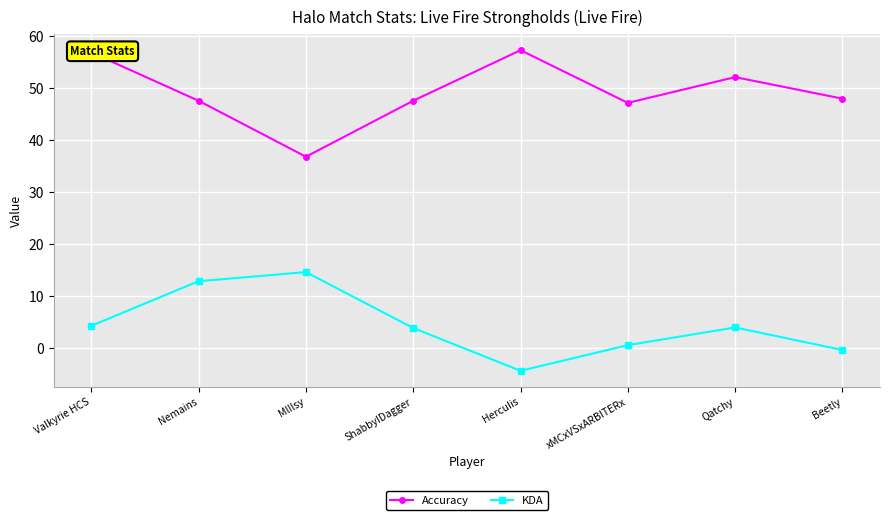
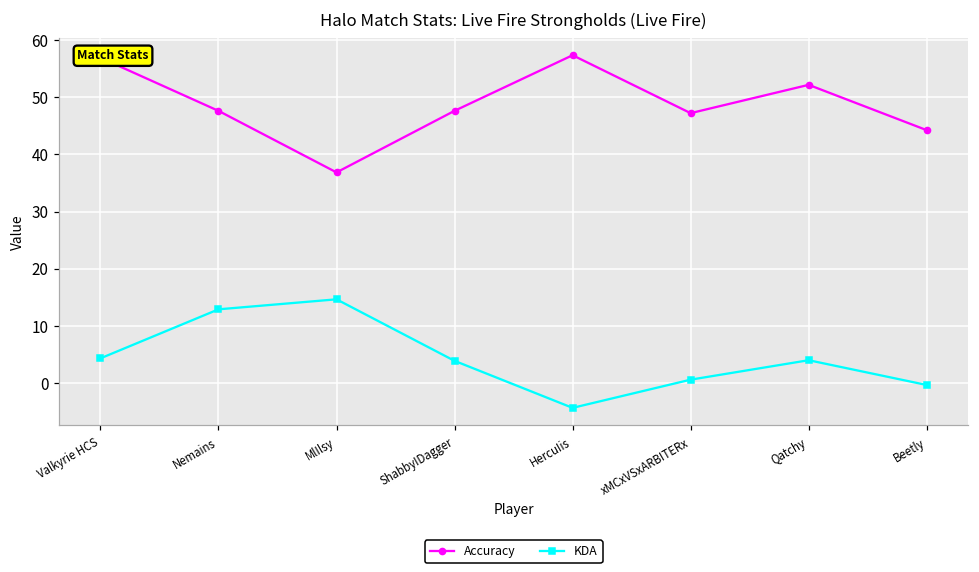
  {
    "Accuracy": {
      "Nemains": 48,
      "MlIlsy": 37,
      "ShabbyIDagger": 48,
      "HercuIis": 57,
      "xMCxVSxARBITERx": 47,
      "Qatchy": 52,
-     "Beetly": 48
+     "Beetly": 44
    },
    "KDA": {
      "Valkyrie HCS": 4,
      "Nemains": 13,
      "MlIlsy": 15,
      "ShabbyIDagger": 4,
      "HercuIis": -4,
      "xMCxVSxARBITERx": 1,
      "Qatchy": 4,
      "Beetly": 0
    }
  }
